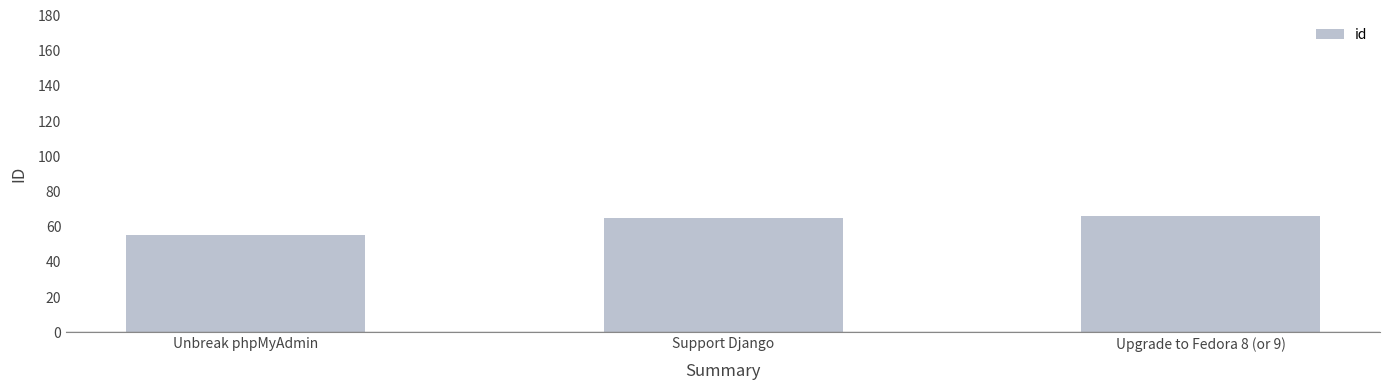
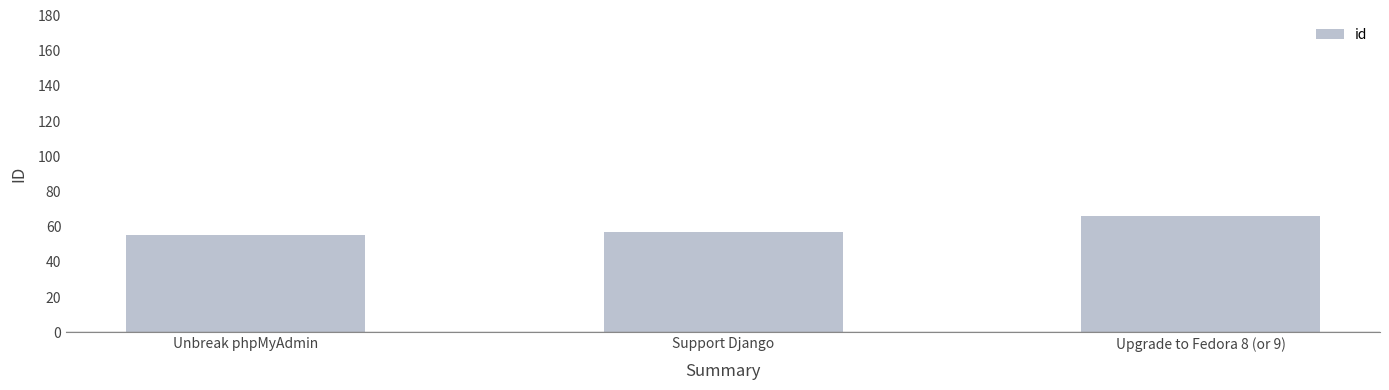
  {
    "Unbreak phpMyAdmin": 55,
-   "Support Django": 65,
+   "Support Django": 57,
    "Upgrade to Fedora 8 (or 9)": 66
  }
